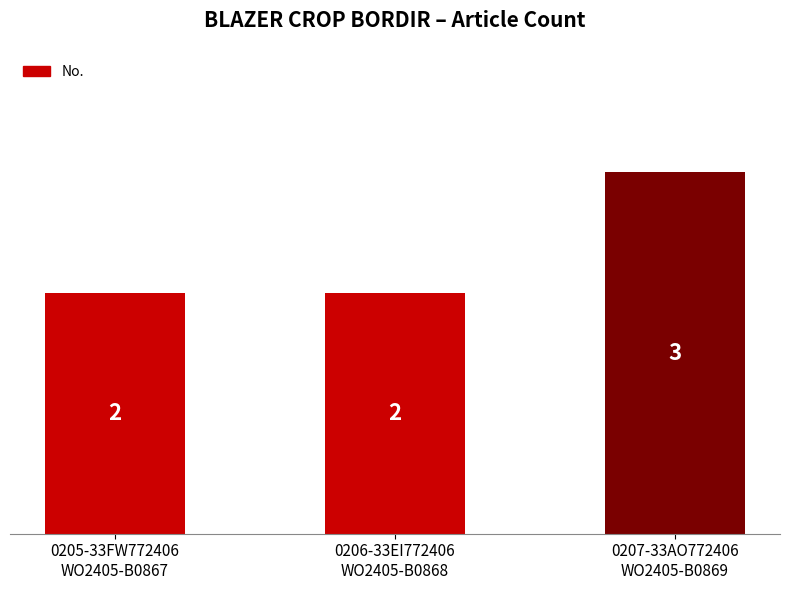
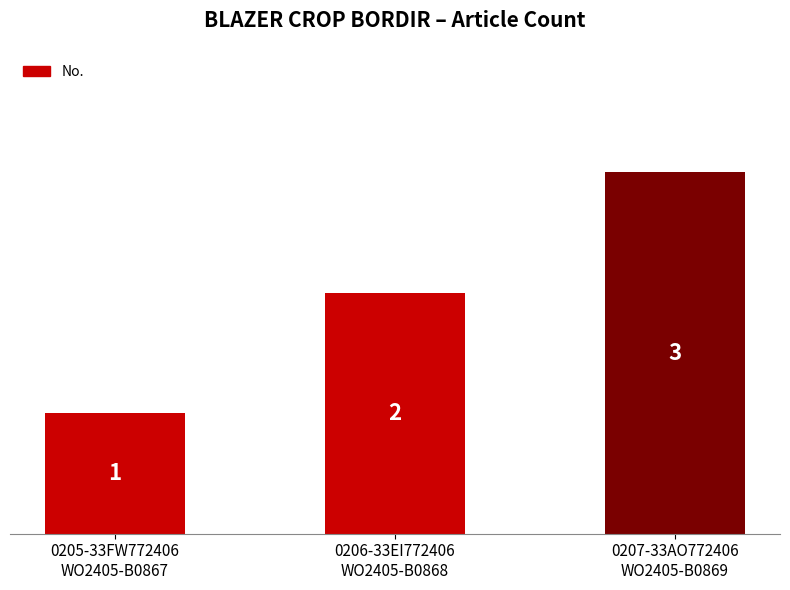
  {
-   "0205-33FW772406 WO2405-B0867": 2,
+   "0205-33FW772406 WO2405-B0867": 1,
    "0206-33EI772406 WO2405-B0868": 2,
    "0207-33AO772406 WO2405-B0869": 3
  }
